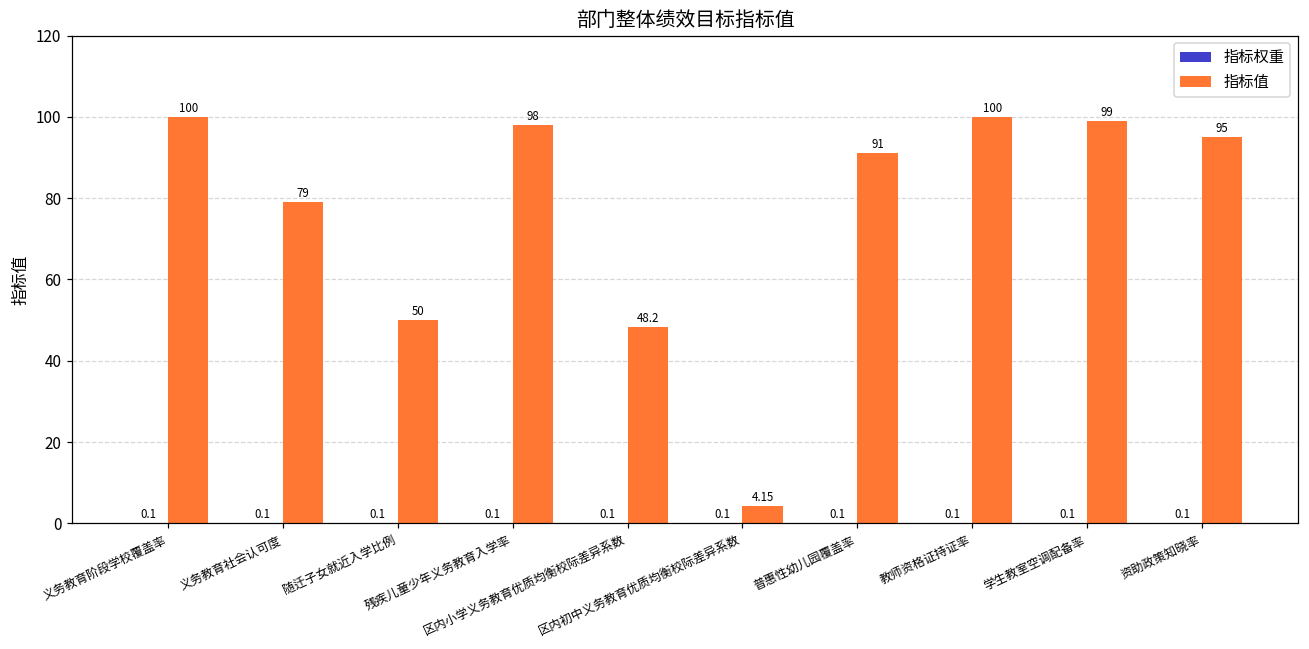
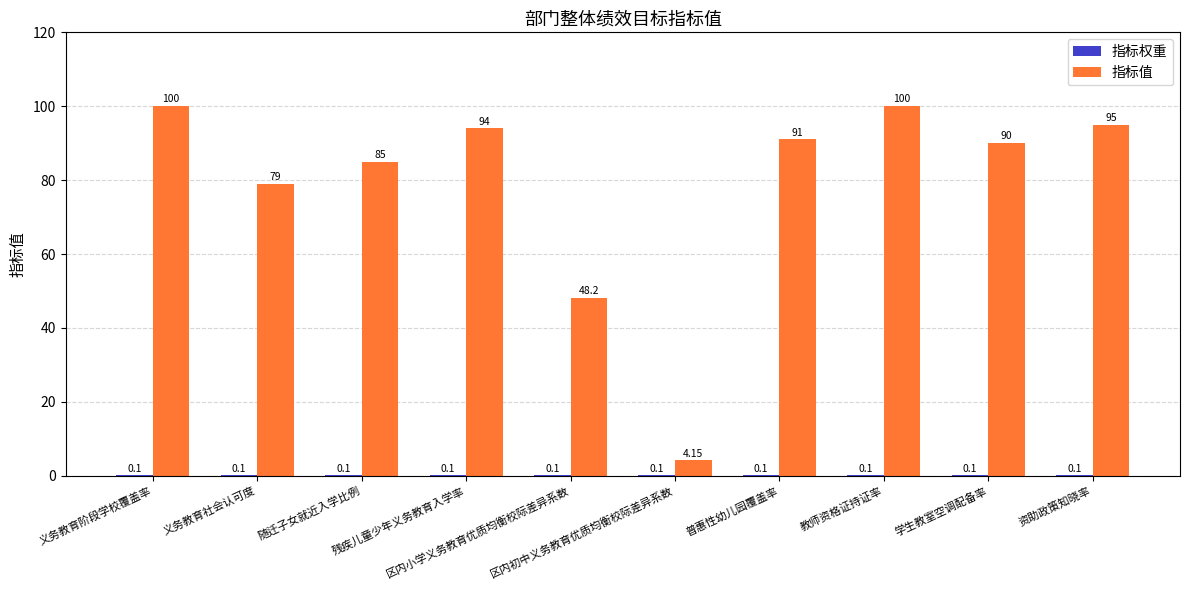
  {
    "指标权重": {
      "义务教育阶段学校覆盖率": 0.1,
      "义务教育社会认可度": 0.1,
      "随迁子女就近入学比例": 0.1,
      "残疾儿童少年义务教育入学率": 0.1,
      "区内小学义务教育优质均衡校际差异系数": 0.1,
      "区内初中义务教育优质均衡校际差异系数": 0.1,
      "普惠性幼儿园覆盖率": 0.1,
      "教师资格证持证率": 0.1,
      "学生教室空调配备率": 0.1,
      "资助政策知晓率": 0.1
    },
    "指标值": {
      "义务教育阶段学校覆盖率": 100,
      "义务教育社会认可度": 79,
-     "随迁子女就近入学比例": 50,
-     "残疾儿童少年义务教育入学率": 98,
+     "随迁子女就近入学比例": 85,
+     "残疾儿童少年义务教育入学率": 94,
      "区内小学义务教育优质均衡校际差异系数": 48.2,
      "区内初中义务教育优质均衡校际差异系数": 4.15,
      "普惠性幼儿园覆盖率": 91,
      "教师资格证持证率": 100,
-     "学生教室空调配备率": 99,
+     "学生教室空调配备率": 90,
      "资助政策知晓率": 95
    }
  }
